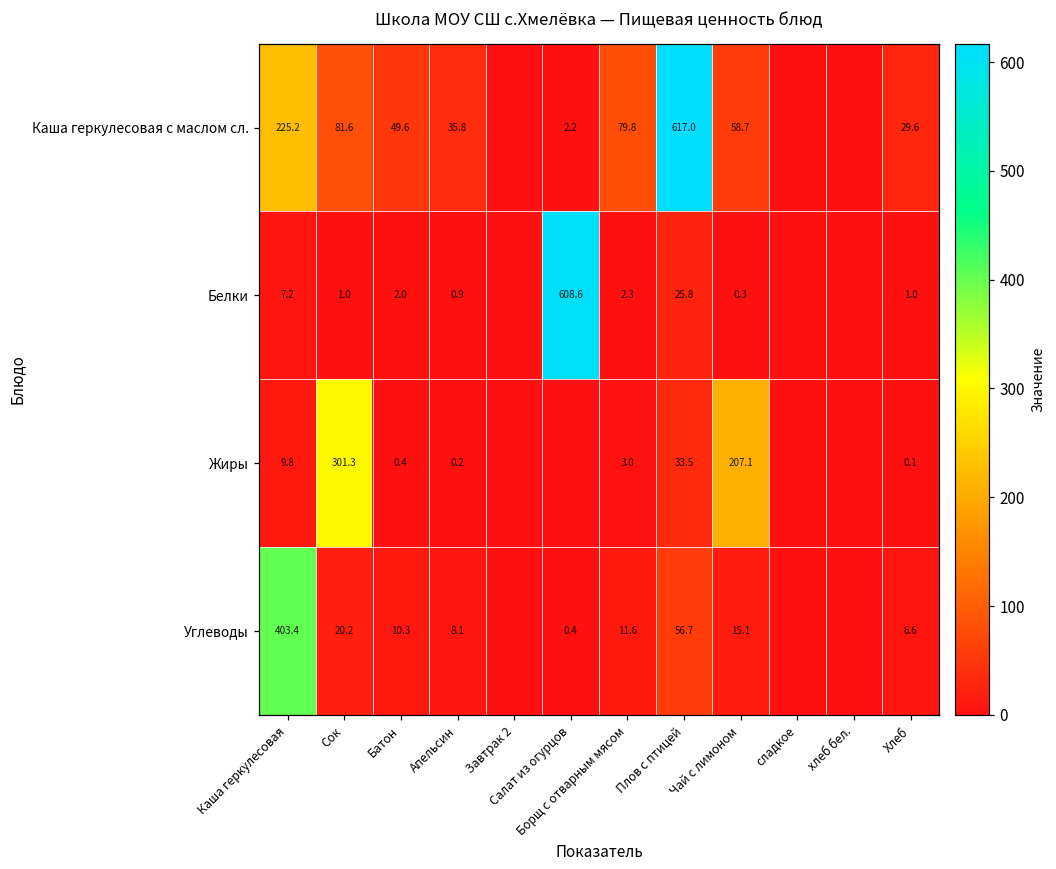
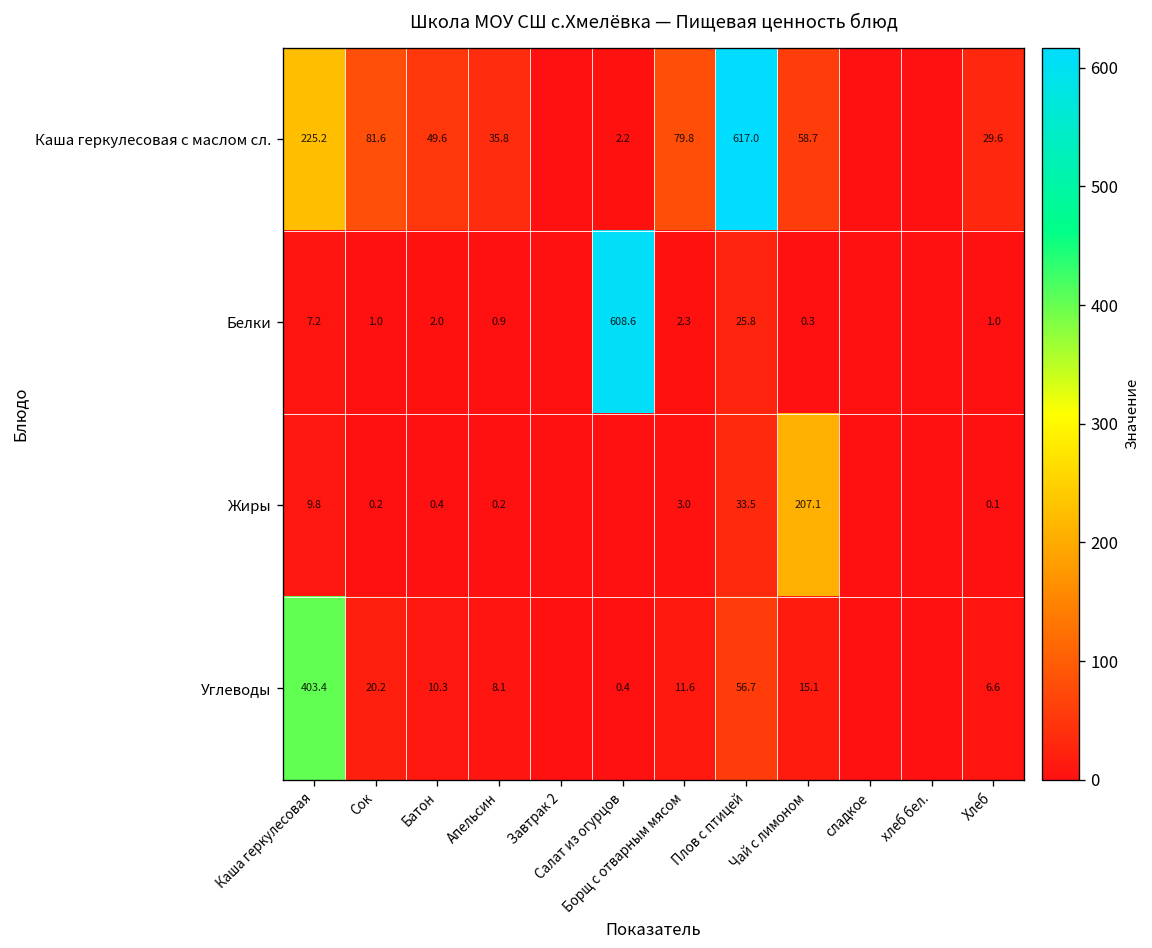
  {
    "Каша геркулесовая с маслом сл.": {
      "Каша геркулесовая": 225.2,
      "Сок": 81.6,
      "Батон": 49.6,
      "Апельсин": 35.8,
      "Салат из огурцов": 2.2,
      "Борщ с отварным мясом": 79.8,
      "Плов с птицей": 617.0,
      "Чай с лимоном": 58.7,
      "Хлеб": 29.6
    },
    "Белки": {
      "Каша геркулесовая": 7.2,
      "Сок": 1.0,
      "Батон": 2.0,
      "Апельсин": 0.9,
      "Салат из огурцов": 608.6,
      "Борщ с отварным мясом": 2.3,
      "Плов с птицей": 25.8,
      "Чай с лимоном": 0.3,
      "Хлеб": 1.0
    },
    "Жиры": {
      "Каша геркулесовая": 9.8,
-     "Сок": 301.3,
+     "Сок": 0.2,
      "Батон": 0.4,
      "Апельсин": 0.2,
      "Борщ с отварным мясом": 3.0,
      "Плов с птицей": 33.5,
      "Чай с лимоном": 207.1,
      "Хлеб": 0.1
    },
    "Углеводы": {
      "Каша геркулесовая": 403.4,
      "Сок": 20.2,
      "Батон": 10.3,
      "Апельсин": 8.1,
      "Салат из огурцов": 0.4,
      "Борщ с отварным мясом": 11.6,
      "Плов с птицей": 56.7,
      "Чай с лимоном": 15.1,
      "Хлеб": 6.6
    }
  }
